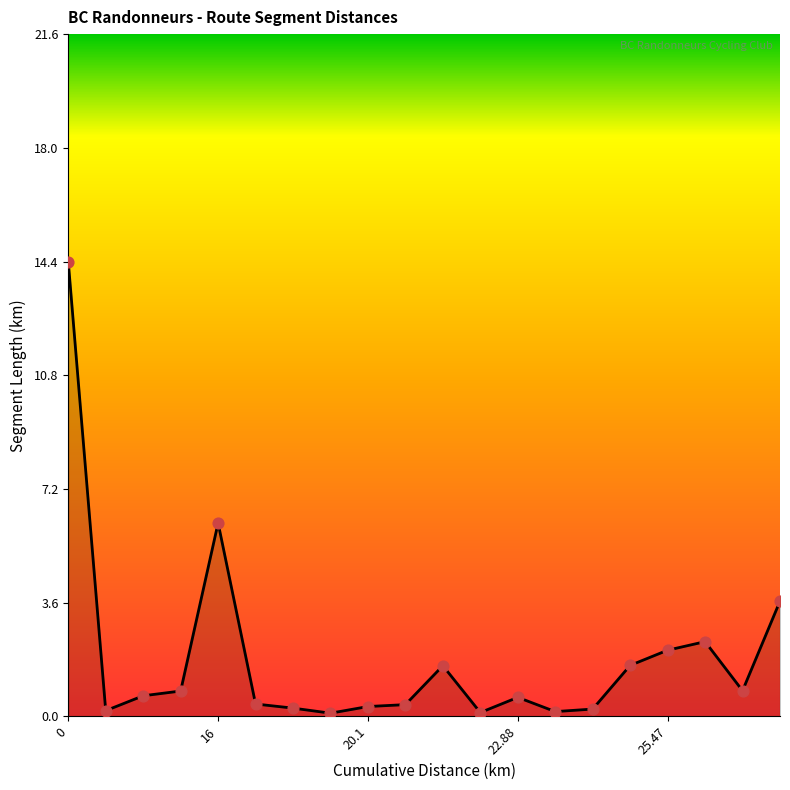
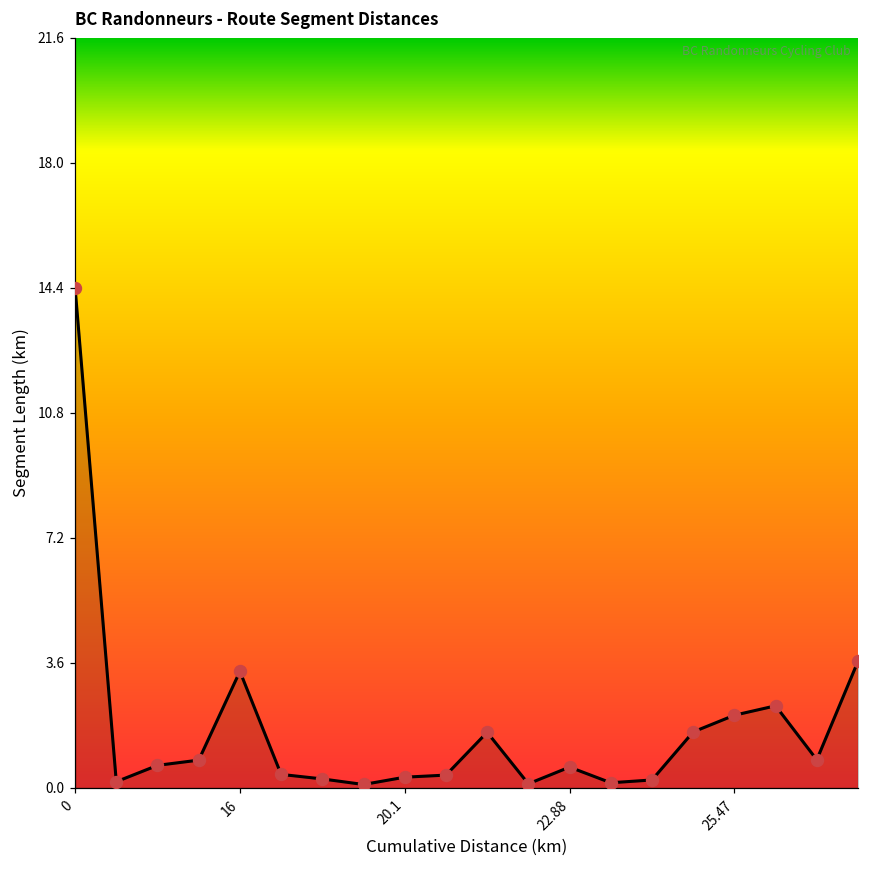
  {
    "0": 14.4,
-   "16": 6.1,
+   "16": 3.4,
    "20.1": 0.3,
    "22.88": 0.6,
    "25.47": 2.1
  }
